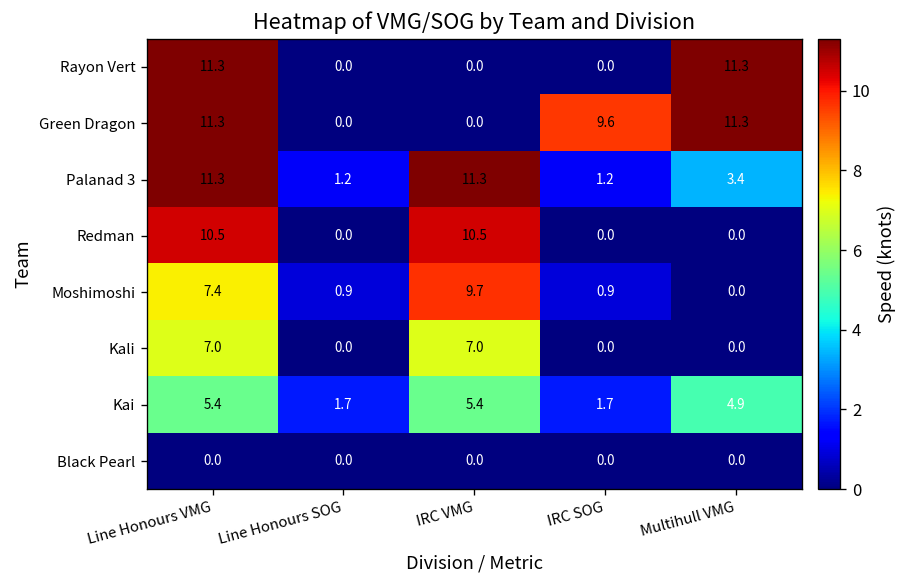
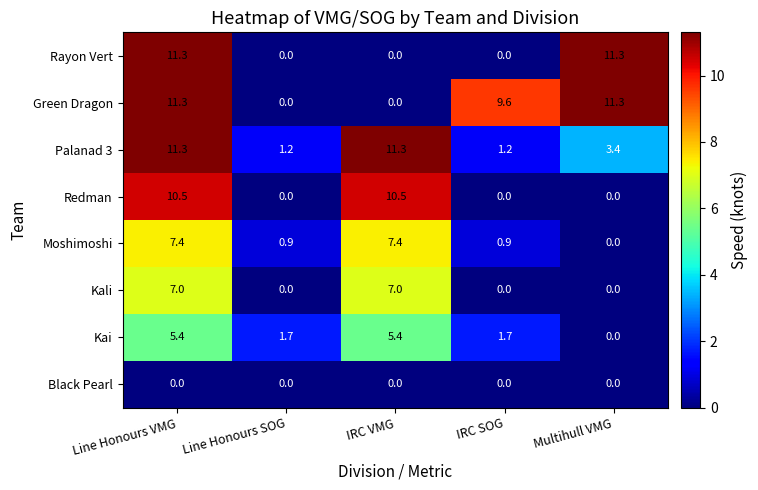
  {
    "Rayon Vert": {
      "Line Honours VMG": 11.3,
      "Line Honours SOG": 0.0,
      "IRC VMG": 0.0,
      "IRC SOG": 0.0,
      "Multihull VMG": 11.3
    },
    "Green Dragon": {
      "Line Honours VMG": 11.3,
      "Line Honours SOG": 0.0,
      "IRC VMG": 0.0,
      "IRC SOG": 9.6,
      "Multihull VMG": 11.3
    },
    "Palanad 3": {
      "Line Honours VMG": 11.3,
      "Line Honours SOG": 1.2,
      "IRC VMG": 11.3,
      "IRC SOG": 1.2,
      "Multihull VMG": 3.4
    },
    "Redman": {
      "Line Honours VMG": 10.5,
      "Line Honours SOG": 0.0,
      "IRC VMG": 10.5,
      "IRC SOG": 0.0,
      "Multihull VMG": 0.0
    },
    "Moshimoshi": {
      "Line Honours VMG": 7.4,
      "Line Honours SOG": 0.9,
-     "IRC VMG": 9.7,
+     "IRC VMG": 7.4,
      "IRC SOG": 0.9,
      "Multihull VMG": 0.0
    },
    "Kali": {
      "Line Honours VMG": 7.0,
      "Line Honours SOG": 0.0,
      "IRC VMG": 7.0,
      "IRC SOG": 0.0,
      "Multihull VMG": 0.0
    },
    "Kai": {
      "Line Honours VMG": 5.4,
      "Line Honours SOG": 1.7,
      "IRC VMG": 5.4,
      "IRC SOG": 1.7,
-     "Multihull VMG": 4.9
+     "Multihull VMG": 0.0
    },
    "Black Pearl": {
      "Line Honours VMG": 0.0,
      "Line Honours SOG": 0.0,
      "IRC VMG": 0.0,
      "IRC SOG": 0.0,
      "Multihull VMG": 0.0
    }
  }
